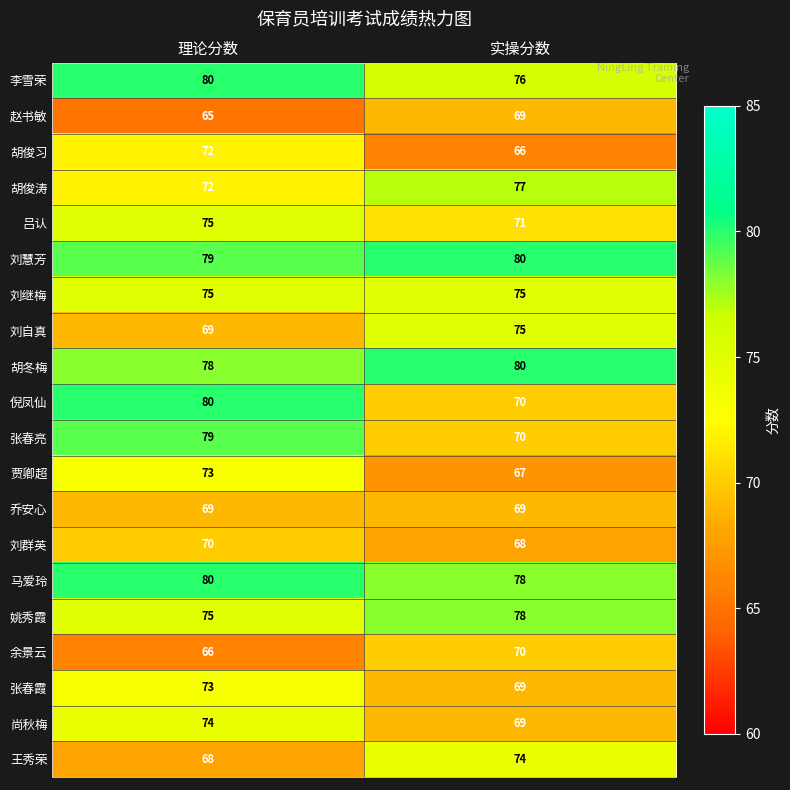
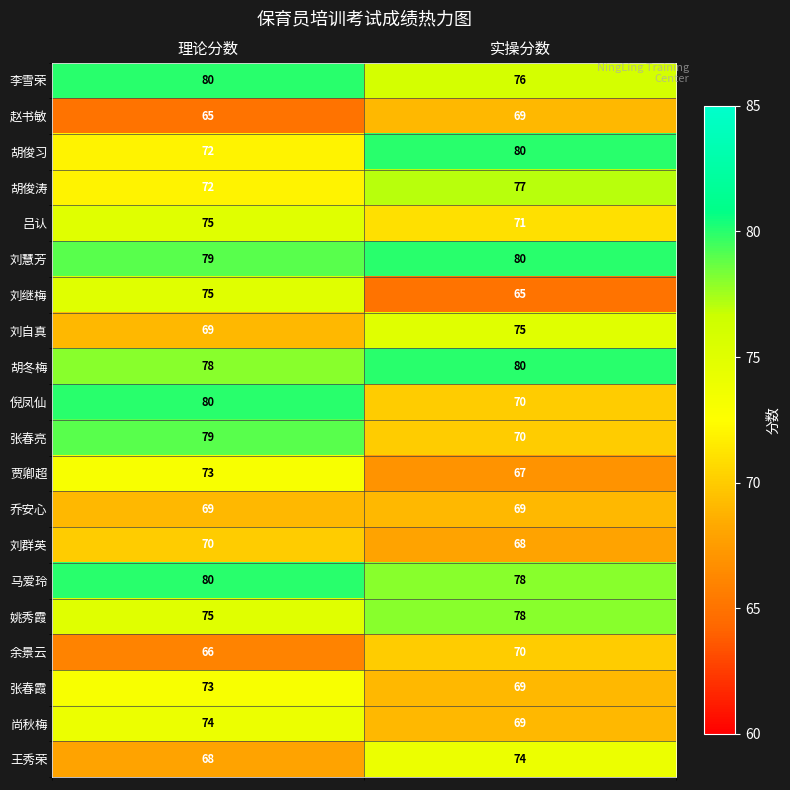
  {
    "李雪荣": {
      "理论分数": 80
    },
    "赵书敏": {
      "理论分数": 65,
      "实操分数": 69
    },
    "胡俊习": {
      "理论分数": 72,
-     "实操分数": 66
+     "实操分数": 80
    },
    "胡俊涛": {
      "理论分数": 72,
      "实操分数": 77
    },
    "吕认": {
      "理论分数": 75,
      "实操分数": 71
    },
    "刘慧芳": {
      "理论分数": 79,
      "实操分数": 80
    },
    "刘继梅": {
      "理论分数": 75,
-     "实操分数": 75
+     "实操分数": 65
    },
    "刘自真": {
      "理论分数": 69,
      "实操分数": 75
    },
    "胡冬梅": {
      "理论分数": 78,
      "实操分数": 80
    },
    "倪凤仙": {
      "理论分数": 80,
      "实操分数": 70
    },
    "张春亮": {
      "理论分数": 79,
      "实操分数": 70
    },
    "贾卿超": {
      "理论分数": 73,
      "实操分数": 67
    },
    "乔安心": {
      "理论分数": 69,
      "实操分数": 69
    },
    "刘群英": {
      "理论分数": 70,
      "实操分数": 68
    },
    "马爱玲": {
      "理论分数": 80,
      "实操分数": 78
    },
    "姚秀霞": {
      "理论分数": 75,
      "实操分数": 78
    },
    "余景云": {
      "理论分数": 66,
      "实操分数": 70
    },
    "张春霞": {
      "理论分数": 73,
      "实操分数": 69
    },
    "尚秋梅": {
      "理论分数": 74,
      "实操分数": 69
    },
    "王秀荣": {
      "理论分数": 68,
      "实操分数": 74
    }
  }
